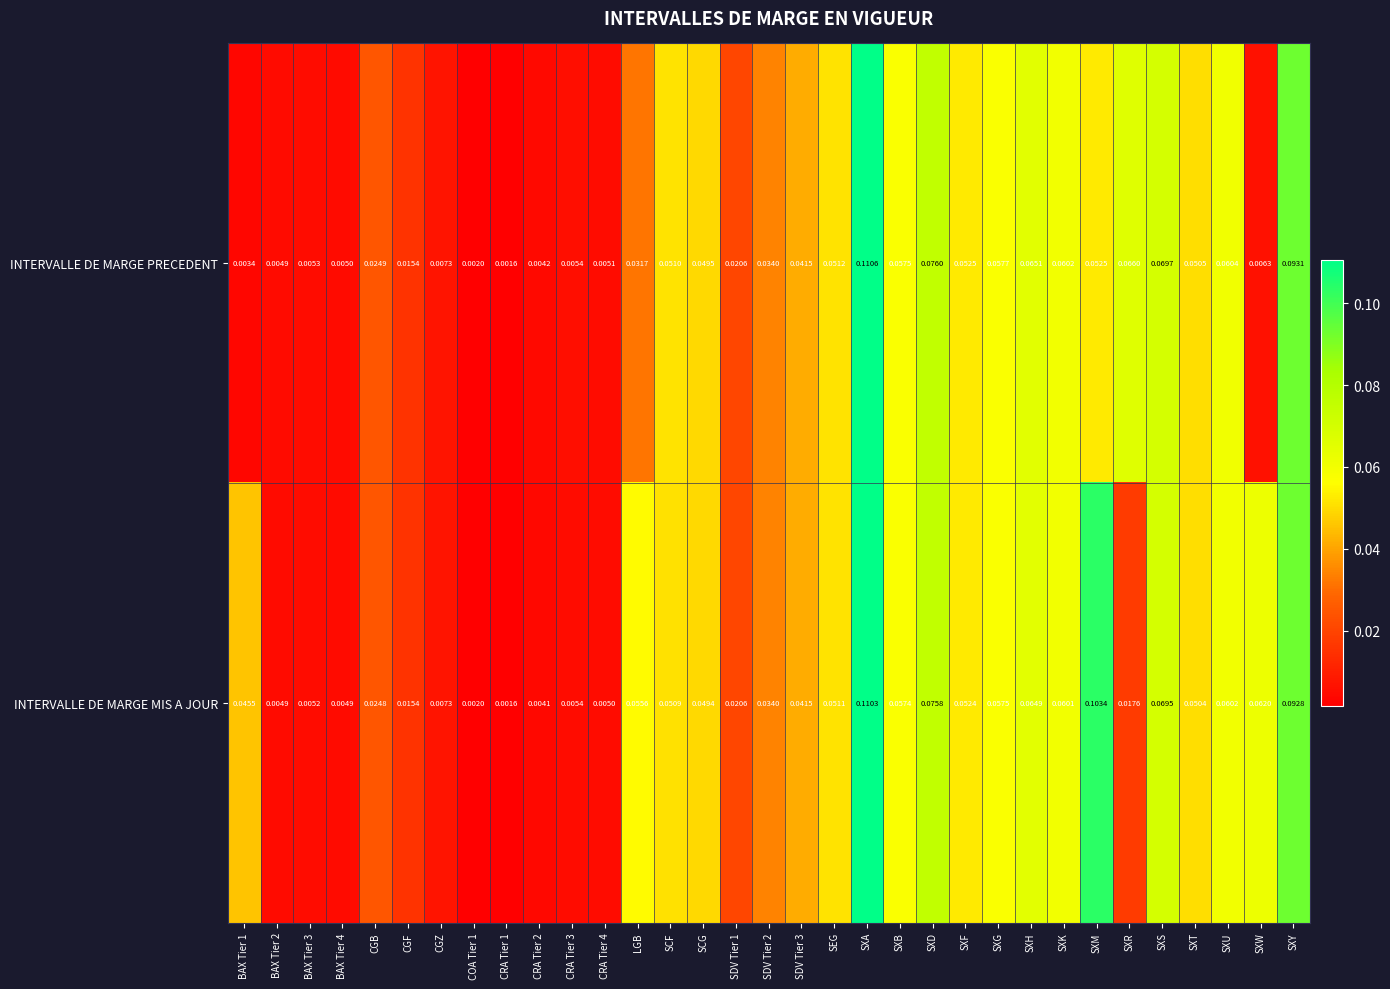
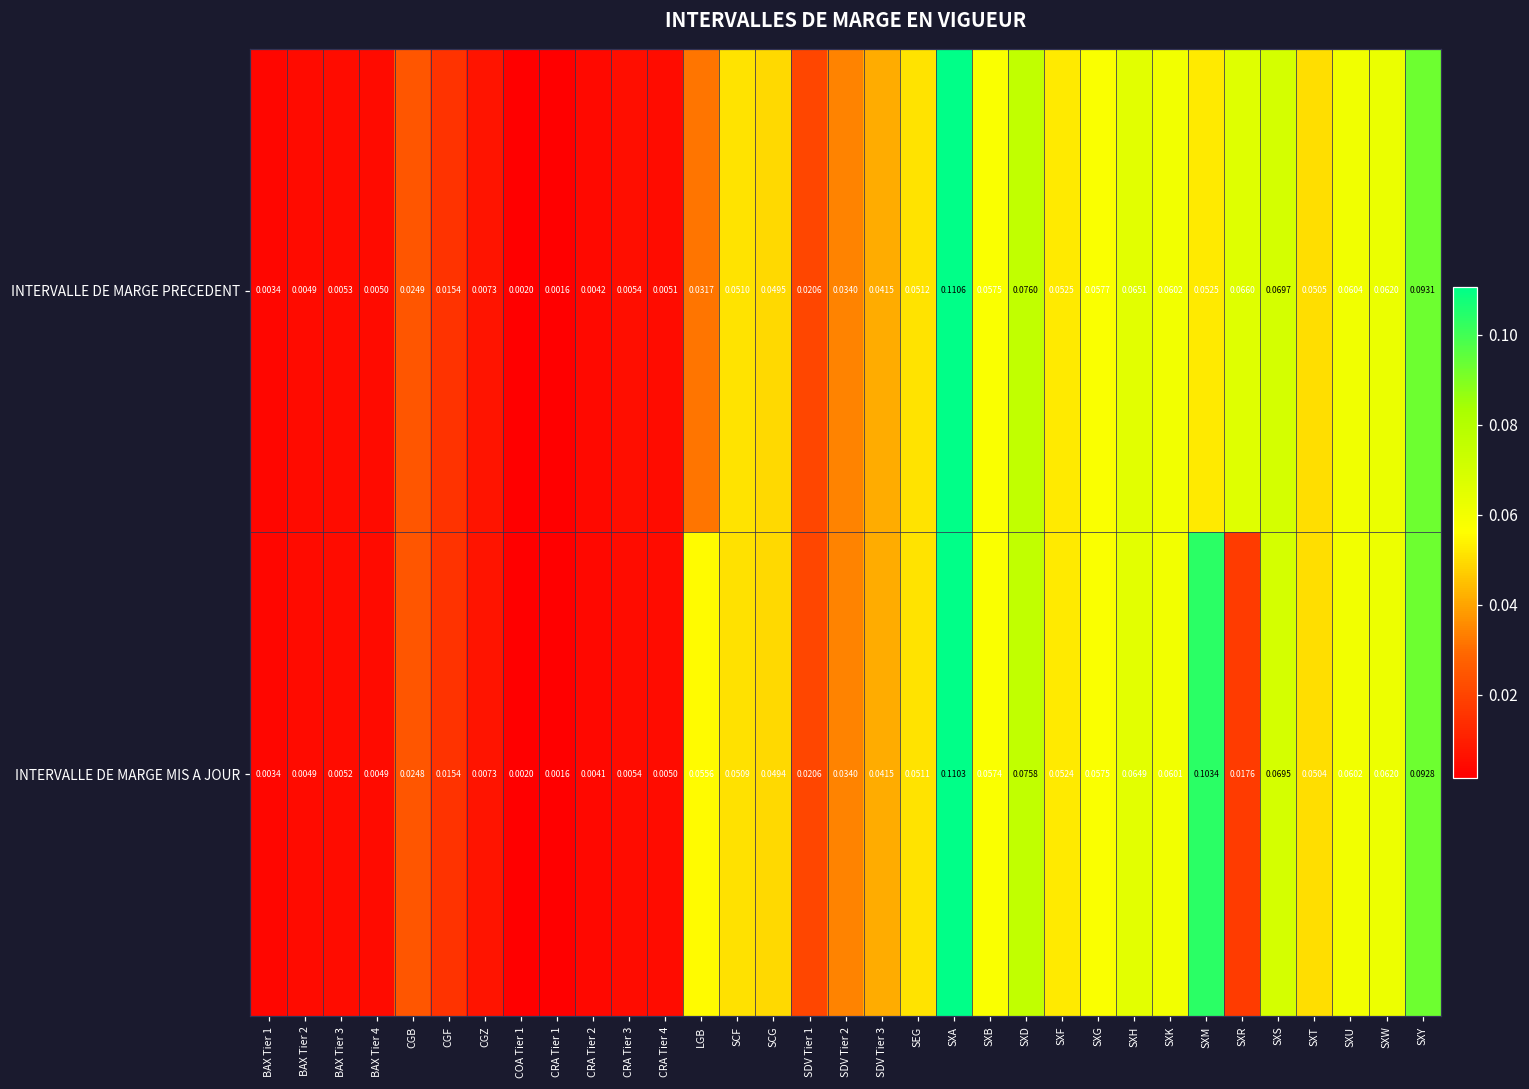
  {
    "INTERVALLE DE MARGE PRECEDENT": {
      "BAX Tier 1": 0.0034,
      "BAX Tier 2": 0.0049,
      "BAX Tier 3": 0.0053,
      "BAX Tier 4": 0.0050,
      "CGB": 0.0249,
      "CGF": 0.0154,
      "CGZ": 0.0073,
      "COA Tier 1": 0.0020,
      "CRA Tier 1": 0.0016,
      "CRA Tier 2": 0.0042,
      "CRA Tier 3": 0.0054,
      "CRA Tier 4": 0.0051,
      "LGB": 0.0317,
      "SCF": 0.0510,
      "SCG": 0.0495,
      "SDV Tier 1": 0.0206,
      "SDV Tier 2": 0.0340,
      "SDV Tier 3": 0.0415,
      "SEG": 0.0512,
      "SXA": 0.1106,
      "SXB": 0.0575,
      "SXD": 0.0760,
      "SXF": 0.0525,
      "SXG": 0.0577,
      "SXH": 0.0651,
      "SXK": 0.0602,
      "SXM": 0.0525,
      "SXR": 0.0660,
      "SXS": 0.0697,
      "SXT": 0.0505,
      "SXU": 0.0604,
-     "SXW": 0.0063,
+     "SXW": 0.0620,
      "SXY": 0.0931
    },
    "INTERVALLE DE MARGE MIS A JOUR": {
-     "BAX Tier 1": 0.0455,
+     "BAX Tier 1": 0.0034,
      "BAX Tier 2": 0.0049,
      "BAX Tier 3": 0.0052,
      "BAX Tier 4": 0.0049,
      "CGB": 0.0248,
      "CGF": 0.0154,
      "CGZ": 0.0073,
      "COA Tier 1": 0.0020,
      "CRA Tier 1": 0.0016,
      "CRA Tier 2": 0.0041,
      "CRA Tier 3": 0.0054,
      "CRA Tier 4": 0.0050,
      "LGB": 0.0556,
      "SCF": 0.0509,
      "SCG": 0.0494,
      "SDV Tier 1": 0.0206,
      "SDV Tier 2": 0.0340,
      "SDV Tier 3": 0.0415,
      "SEG": 0.0511,
      "SXA": 0.1103,
      "SXB": 0.0574,
      "SXD": 0.0758,
      "SXF": 0.0524,
      "SXG": 0.0575,
      "SXH": 0.0649,
      "SXK": 0.0601,
      "SXM": 0.1034,
      "SXR": 0.0176,
      "SXS": 0.0695,
      "SXT": 0.0504,
      "SXU": 0.0602,
      "SXW": 0.0620,
      "SXY": 0.0928
    }
  }
